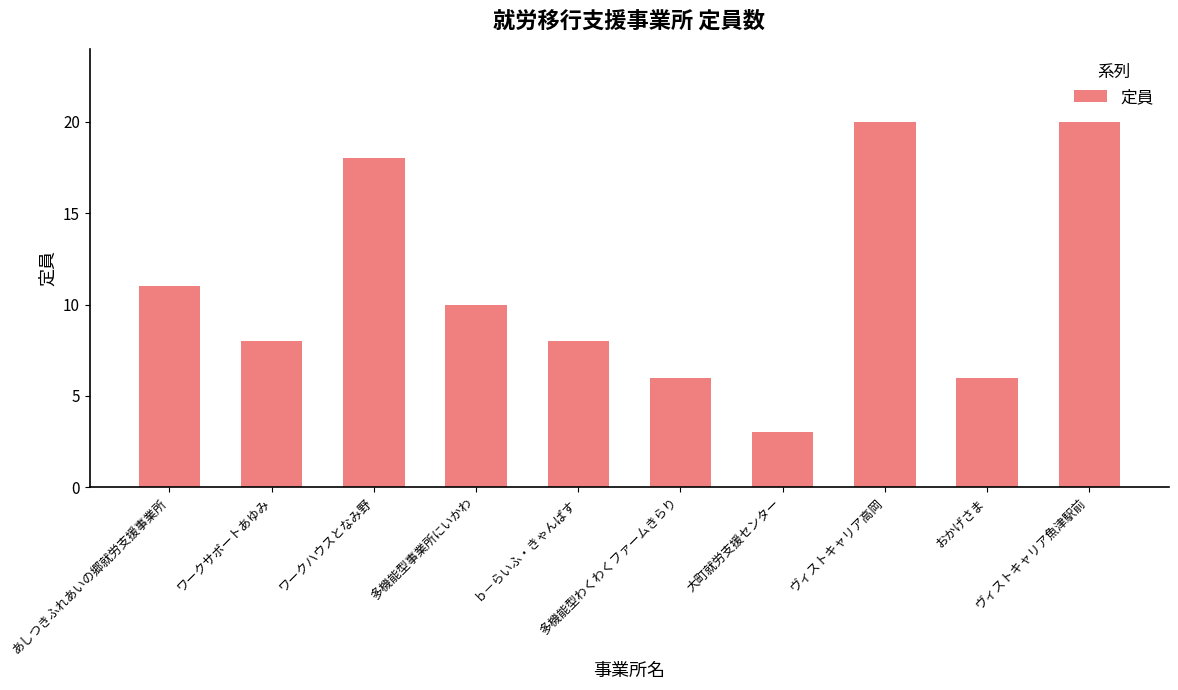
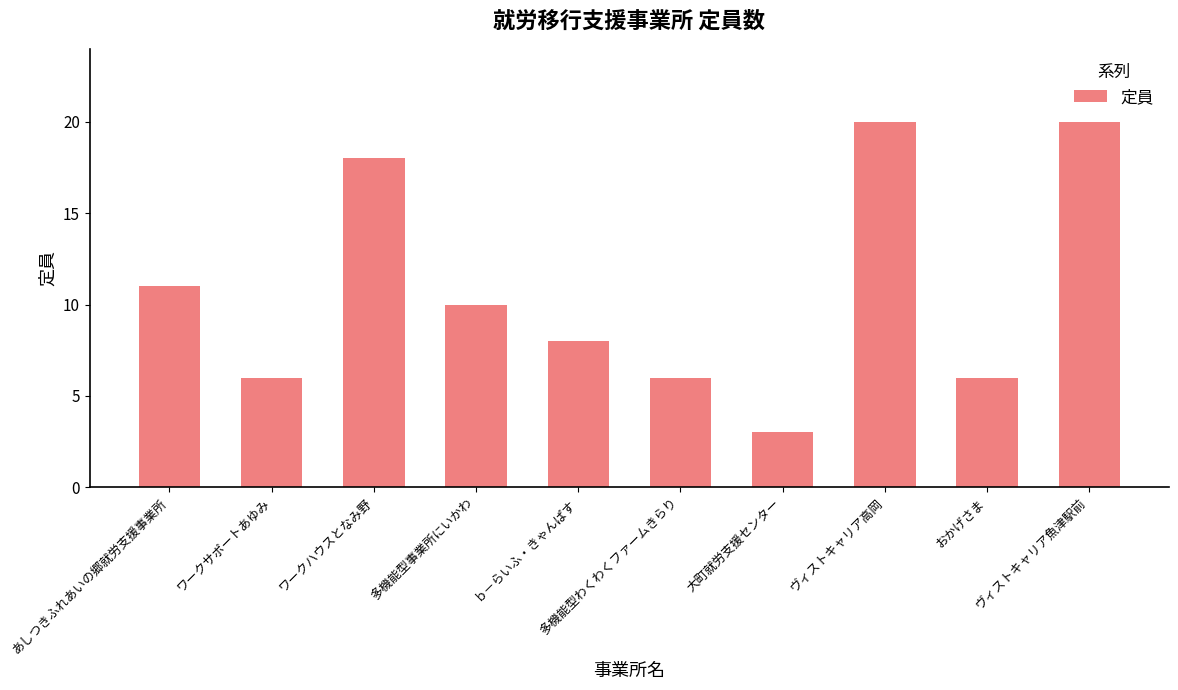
  {
    "あしつきふれあいの郷就労支援事業所": 11,
-   "ワークサポートあゆみ": 8,
+   "ワークサポートあゆみ": 6,
    "ワークハウスとなみ野": 18,
    "多機能型事業所にいかわ": 10,
    "ｂ－らいふ・きゃんぱす": 8,
    "多機能型わくわくファームきらり": 6,
    "大町就労支援センター": 3,
    "ヴィストキャリア高岡": 20,
    "おかげさま": 6,
    "ヴィストキャリア魚津駅前": 20
  }
